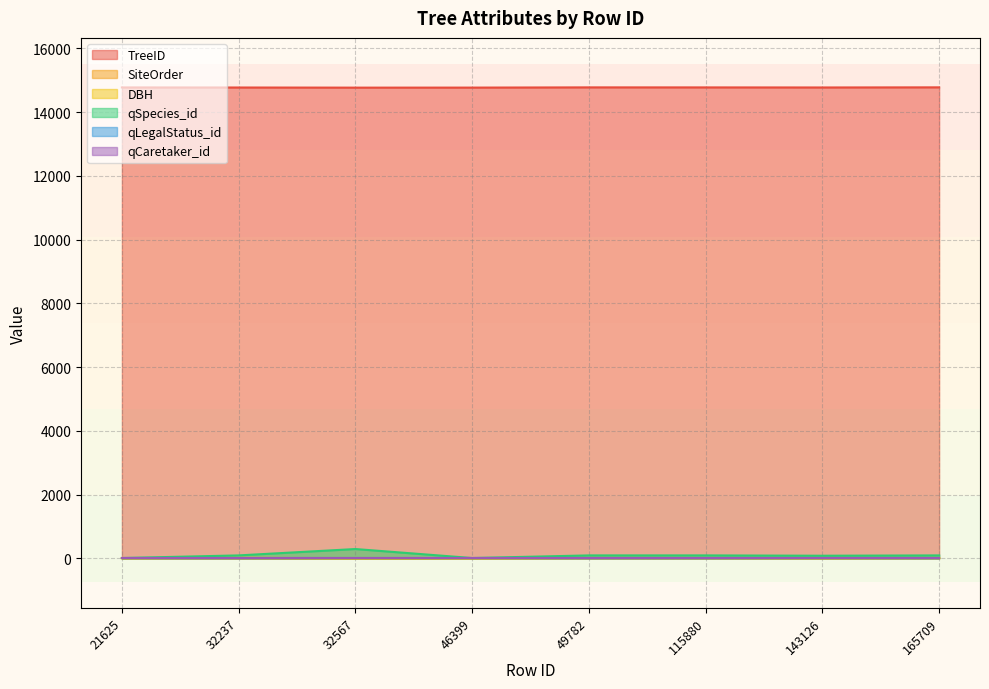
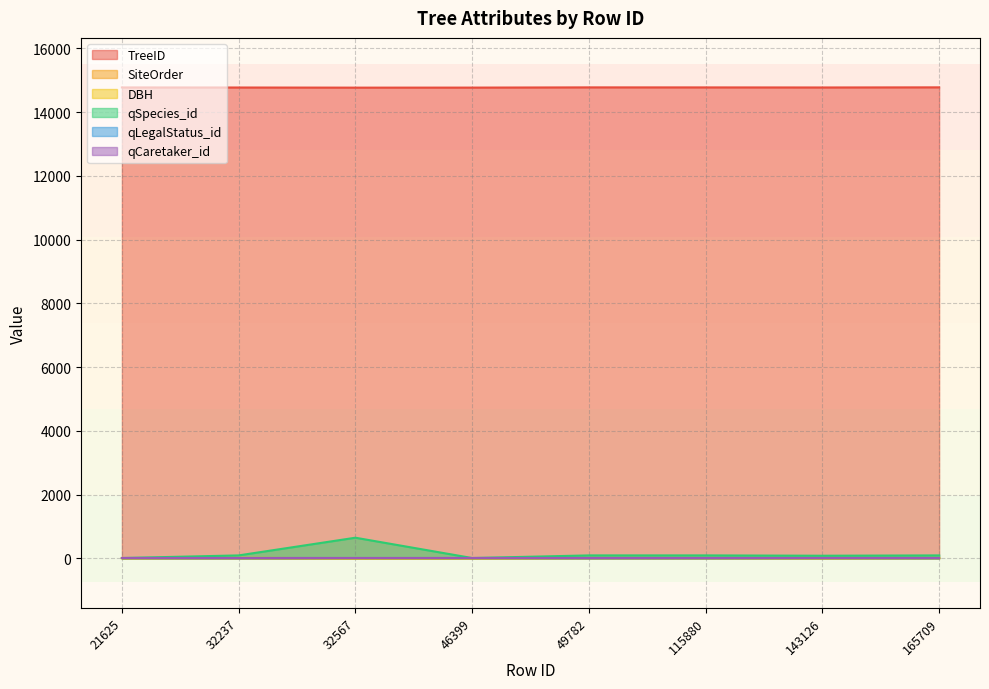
  {
    "TreeID": {
      "32237": 14800,
      "32567": 14800,
      "46399": 14800,
      "49782": 14800,
      "115880": 14800,
      "143126": 14800,
      "165709": 14800
    },
    "qCaretaker_id": {
      "32237": 0,
      "32567": 0,
      "49782": 0,
      "115880": 0,
      "165709": 0
    },
    "qSpecies_id": {
-     "32567": 300,
+     "32567": 600,
      "49782": 100,
      "115880": 100,
      "165709": 100
    }
  }
